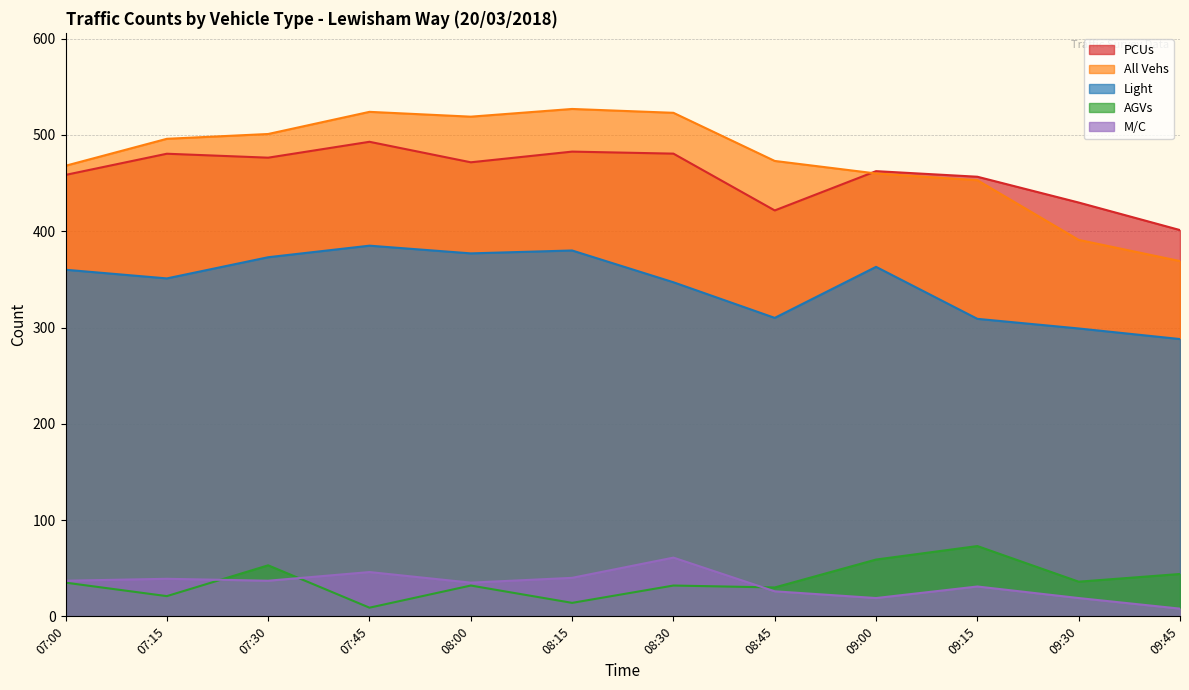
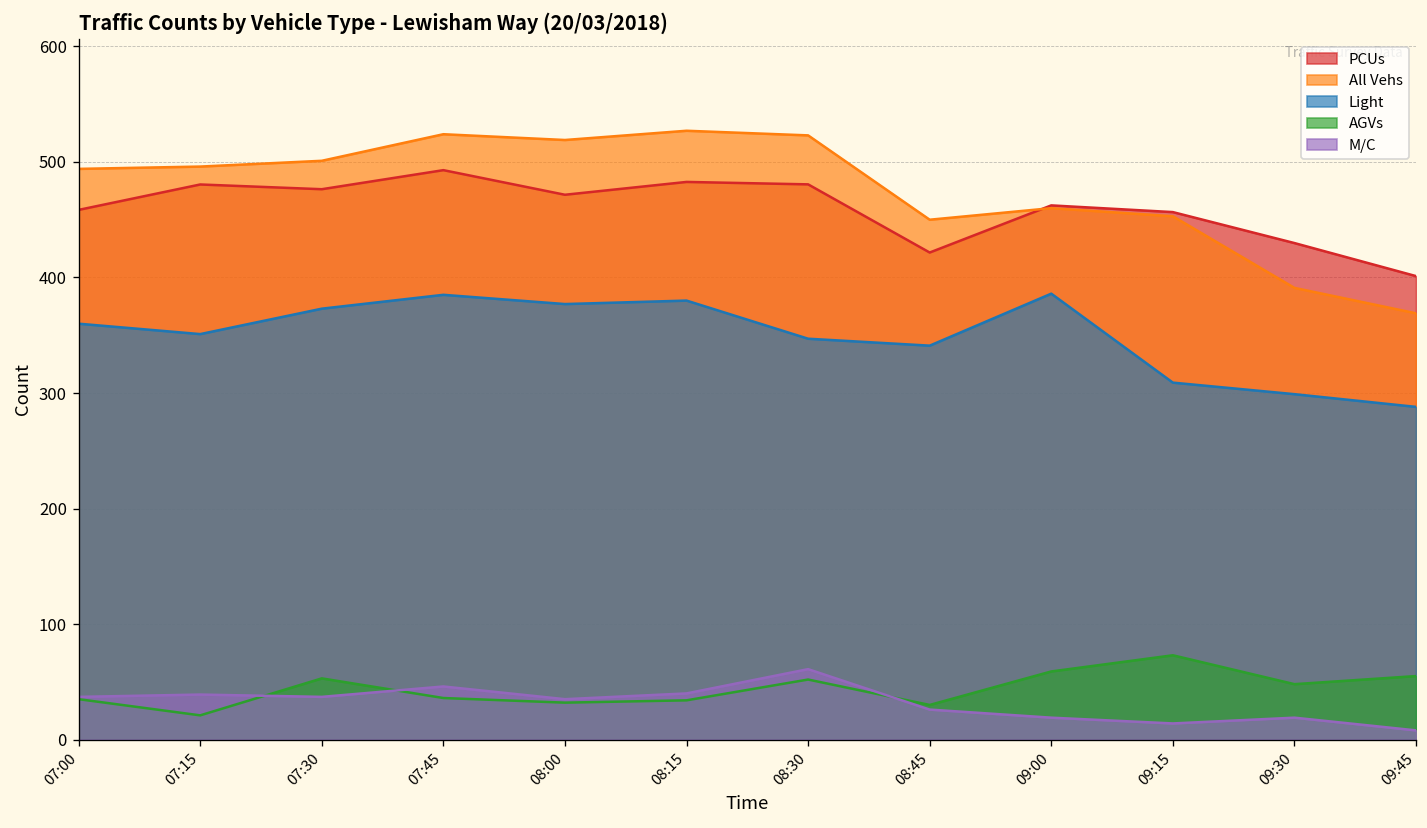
  {
    "PCUs": {
      "07:00": 460,
      "07:15": 480,
      "07:30": 480,
      "07:45": 490,
      "08:00": 470,
      "08:15": 480,
      "08:30": 480,
      "08:45": 420,
      "09:15": 460,
      "09:30": 430,
      "09:45": 400
    },
    "All Vehs": {
-     "07:00": 470,
+     "07:00": 490,
      "07:15": 500,
      "07:30": 500,
      "07:45": 520,
      "08:00": 520,
      "08:15": 530,
      "08:30": 520,
-     "08:45": 470,
+     "08:45": 450,
      "09:15": 450,
      "09:30": 390,
      "09:45": 370
    },
    "Light": {
      "07:00": 360,
      "07:15": 350,
      "07:30": 370,
      "07:45": 390,
      "08:00": 380,
      "08:15": 380,
      "08:30": 350,
-     "08:45": 310,
-     "09:00": 360,
+     "08:45": 340,
+     "09:00": 390,
      "09:15": 310,
      "09:30": 300,
      "09:45": 290
    },
    "AGVs": {
      "07:15": 20,
      "07:30": 50,
-     "07:45": 10,
+     "07:45": 40,
      "08:00": 30,
-     "08:15": 10,
-     "08:30": 30,
+     "08:15": 30,
+     "08:30": 50,
      "08:45": 30,
      "09:00": 60,
      "09:15": 70,
-     "09:30": 40,
-     "09:45": 40
+     "09:30": 50,
+     "09:45": 60
    },
    "M/C": {
      "07:15": 40,
      "07:30": 40,
      "07:45": 50,
      "08:00": 40,
      "08:15": 40,
      "08:30": 60,
      "08:45": 30,
      "09:00": 20,
-     "09:15": 30,
+     "09:15": 10,
      "09:30": 20,
      "09:45": 10
    }
  }
